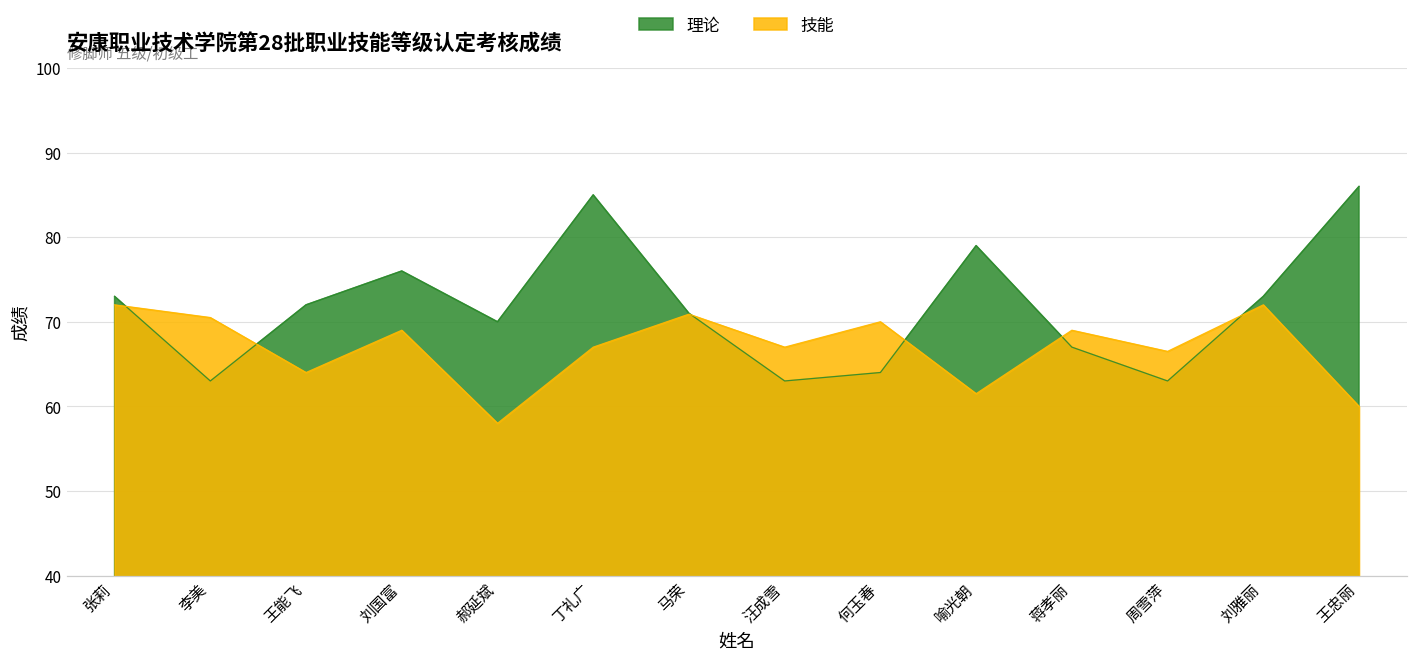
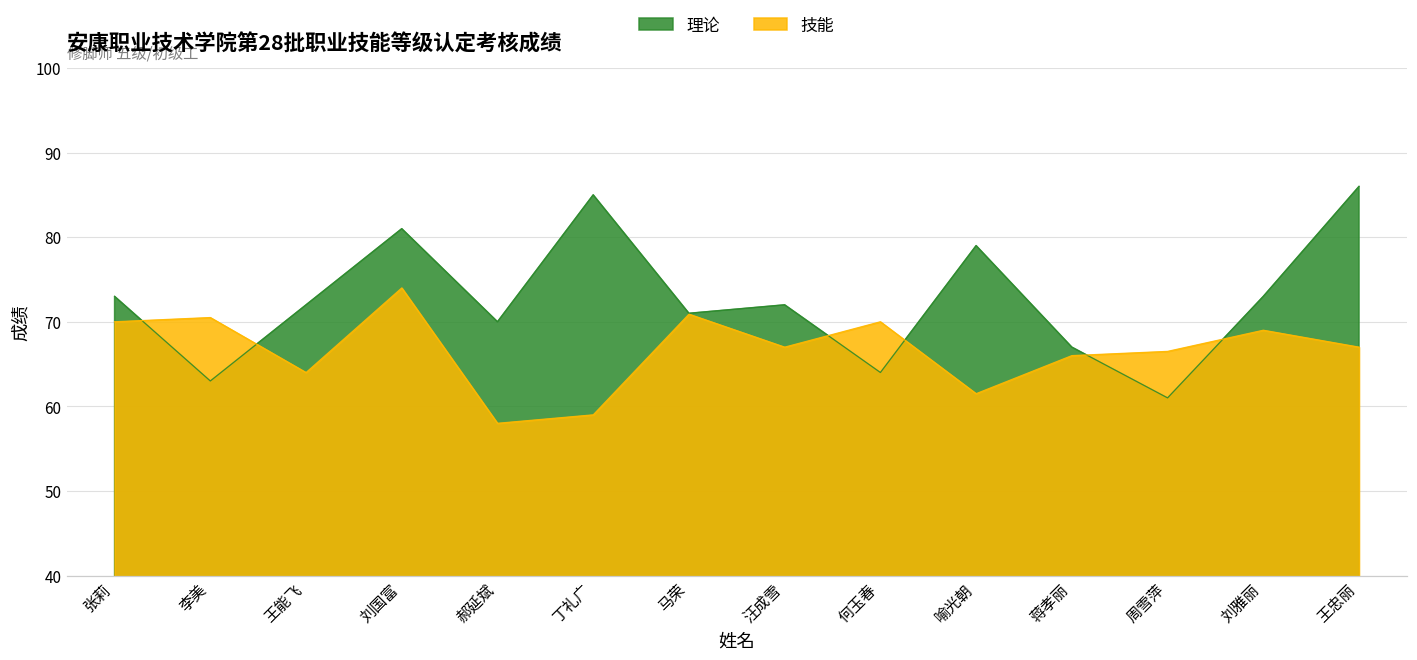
  {
    "理论": {
      "张莉": 73,
      "李美": 63,
      "王能飞": 72,
-     "刘国富": 76,
+     "刘国富": 81,
      "郝延斌": 70,
      "丁礼广": 85,
-     "汪成雪": 63,
+     "汪成雪": 72,
      "何玉春": 64,
      "喻光朝": 79,
      "蒋孝丽": 67,
-     "周雪萍": 63,
+     "周雪萍": 61,
      "刘雅丽": 73,
      "王忠丽": 86
    },
    "技能": {
-     "张莉": 72,
+     "张莉": 70,
      "李美": 71,
      "王能飞": 64,
-     "刘国富": 69,
+     "刘国富": 74,
      "郝延斌": 58,
-     "丁礼广": 67,
+     "丁礼广": 59,
      "汪成雪": 67,
      "何玉春": 70,
      "喻光朝": 62,
-     "蒋孝丽": 69,
+     "蒋孝丽": 66,
      "周雪萍": 67,
-     "刘雅丽": 72,
-     "王忠丽": 60
+     "刘雅丽": 69,
+     "王忠丽": 67
    }
  }
